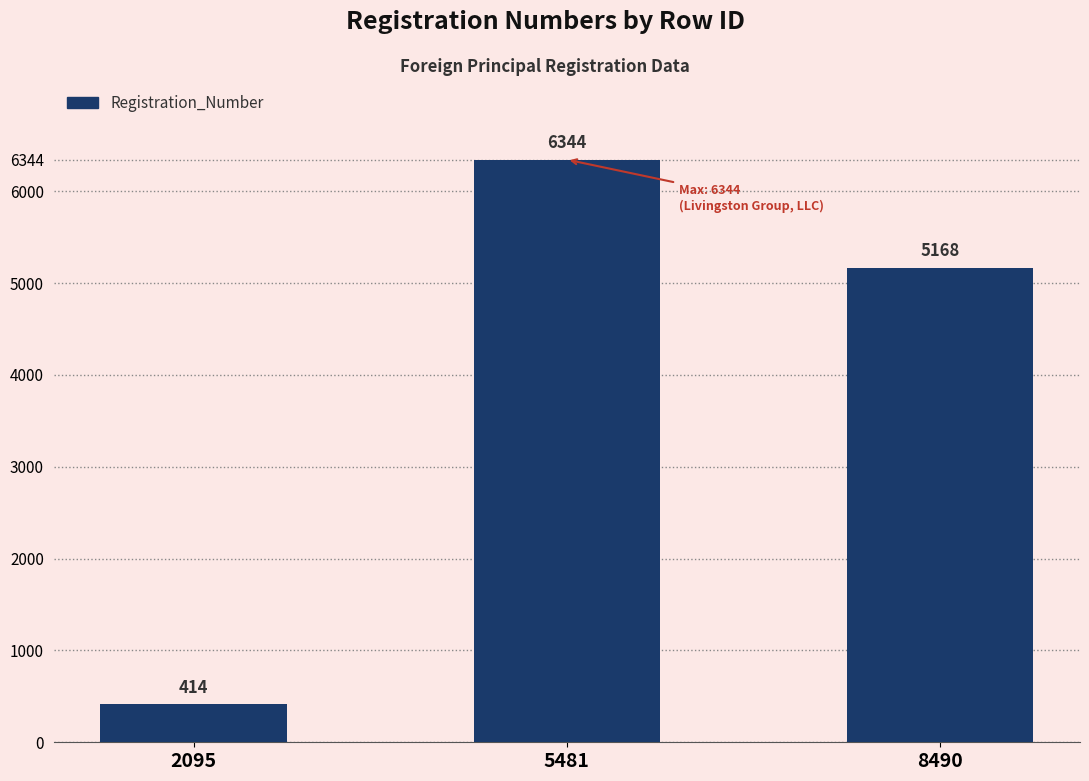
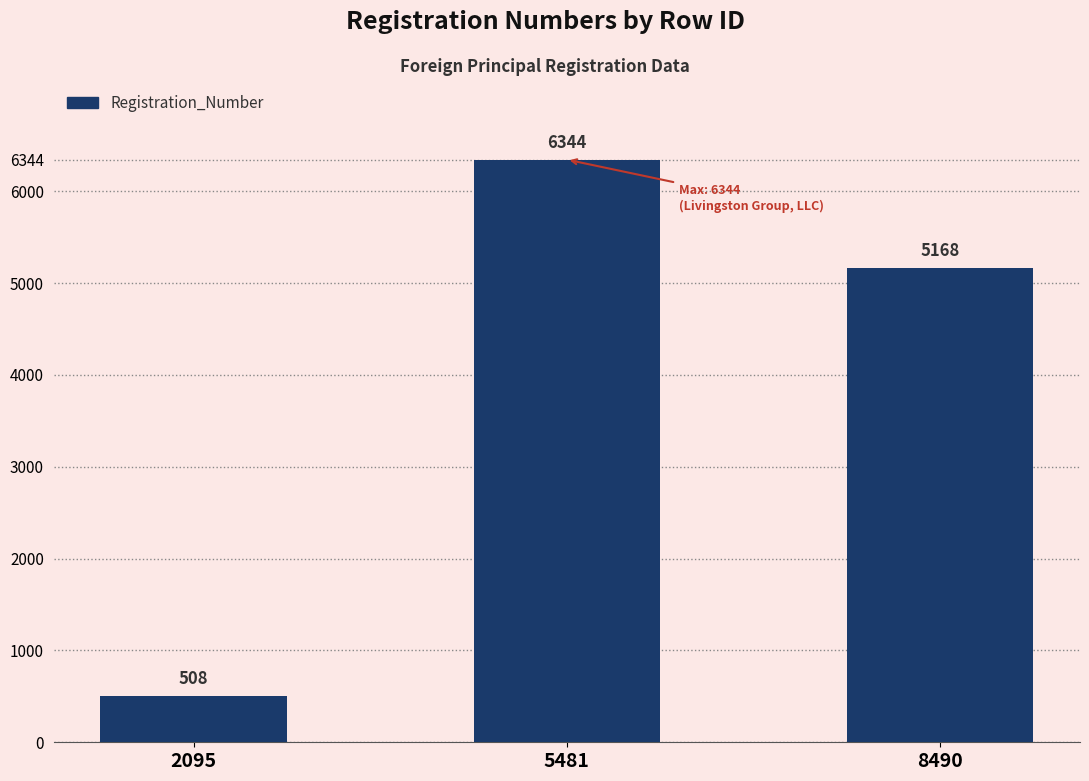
  {
-   "2095": 414,
+   "2095": 508,
    "5481": 6344,
    "8490": 5168
  }
